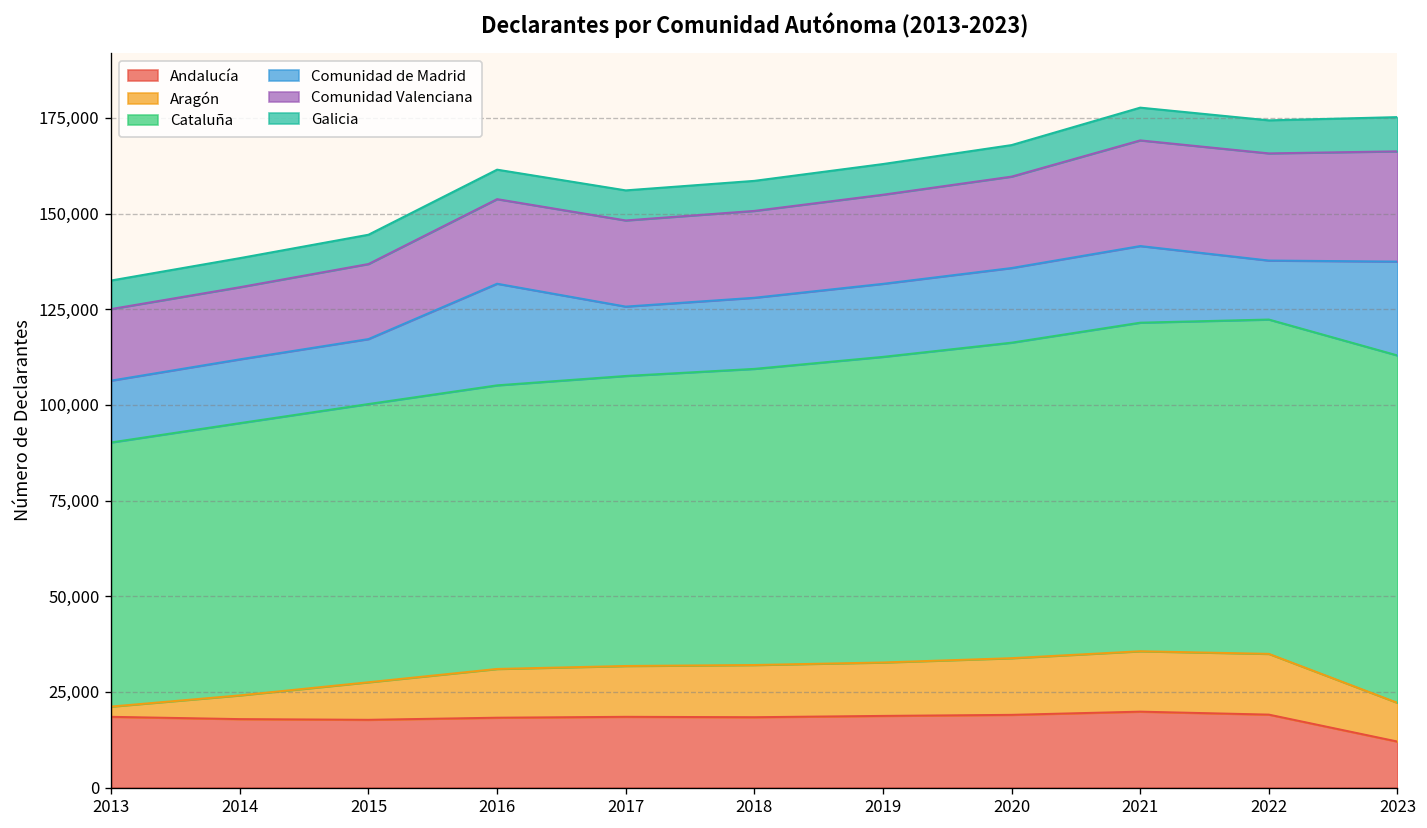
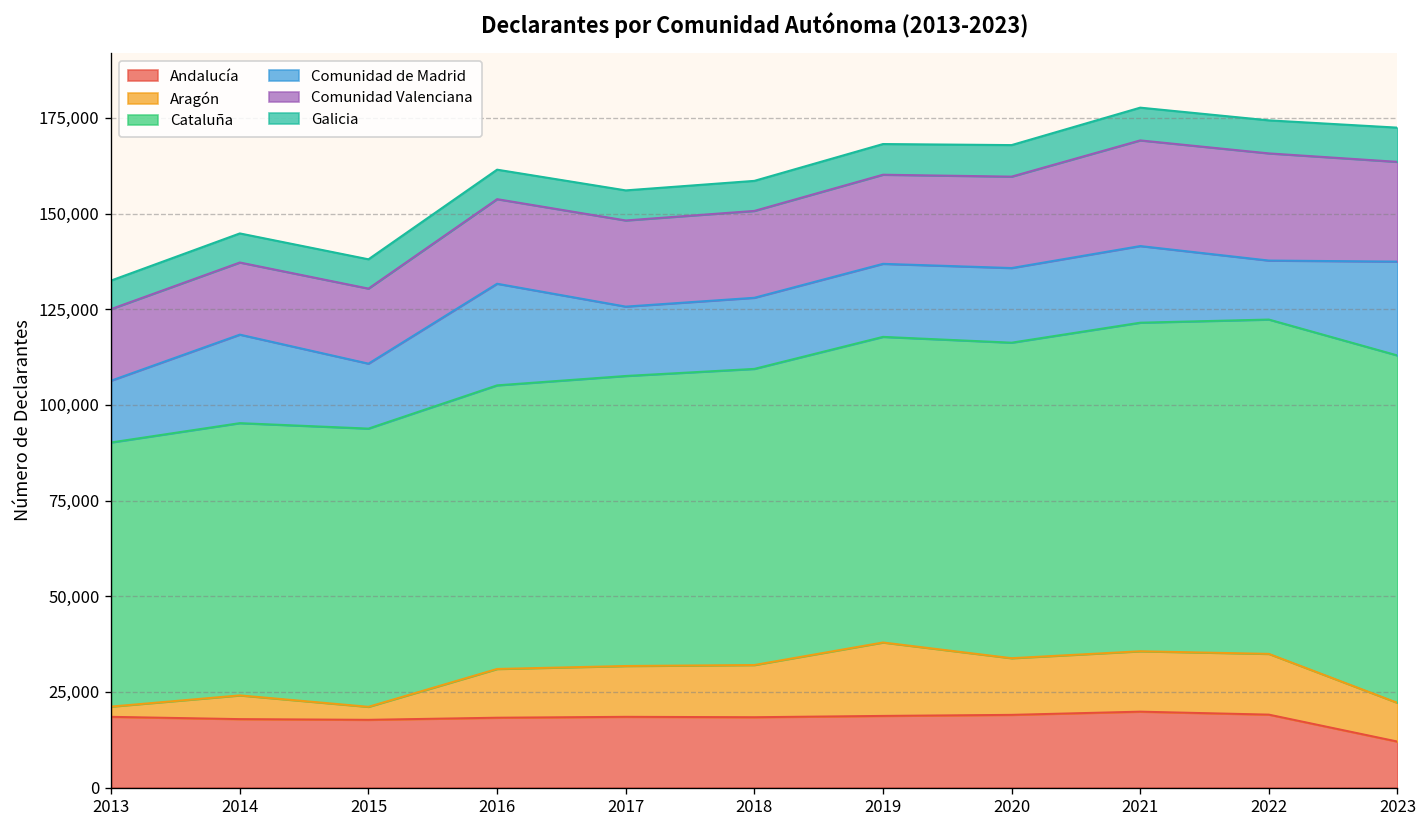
  {
    "Andalucía": {
      "2013": "18,000",
      "2014": "18,000",
      "2015": "18,000",
      "2016": "18,000",
      "2017": "18,000",
      "2018": "18,000",
      "2019": "19,000",
      "2020": "19,000",
      "2021": "20,000",
      "2022": "19,000",
      "2023": "12,000"
    },
    "Aragón": {
      "2013": "3,000",
      "2014": "6,000",
-     "2015": "10,000",
+     "2015": "3,000",
      "2016": "13,000",
      "2017": "13,000",
      "2018": "14,000",
-     "2019": "14,000",
+     "2019": "19,000",
      "2020": "15,000",
      "2021": "16,000",
      "2022": "16,000",
      "2023": "10,000"
    },
    "Comunidad de Madrid": {
      "2013": "16,000",
-     "2014": "17,000",
+     "2014": "23,000",
      "2015": "17,000",
      "2016": "27,000",
      "2017": "18,000",
      "2018": "19,000",
      "2019": "19,000",
      "2020": "20,000",
      "2021": "20,000",
      "2022": "15,000",
      "2023": "25,000"
    },
    "Comunidad Valenciana": {
      "2013": "19,000",
      "2014": "19,000",
      "2015": "20,000",
      "2016": "22,000",
      "2017": "23,000",
      "2018": "23,000",
      "2019": "23,000",
      "2020": "24,000",
      "2021": "28,000",
      "2022": "28,000",
-     "2023": "29,000"
+     "2023": "26,000"
    }
  }
